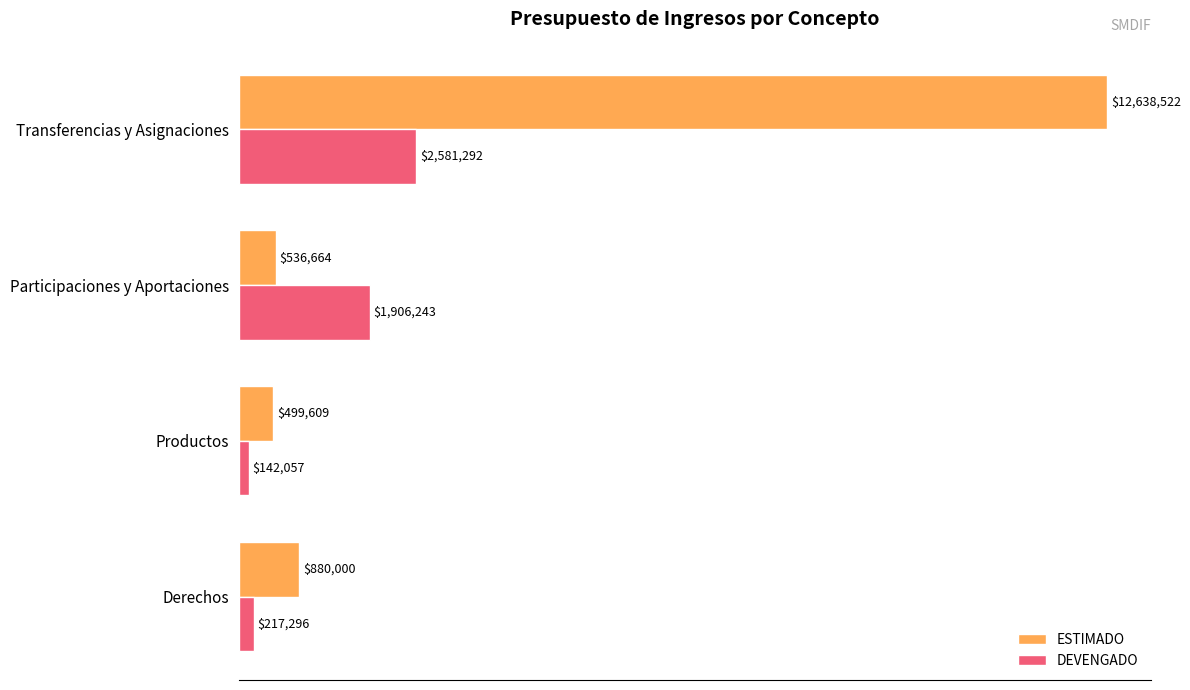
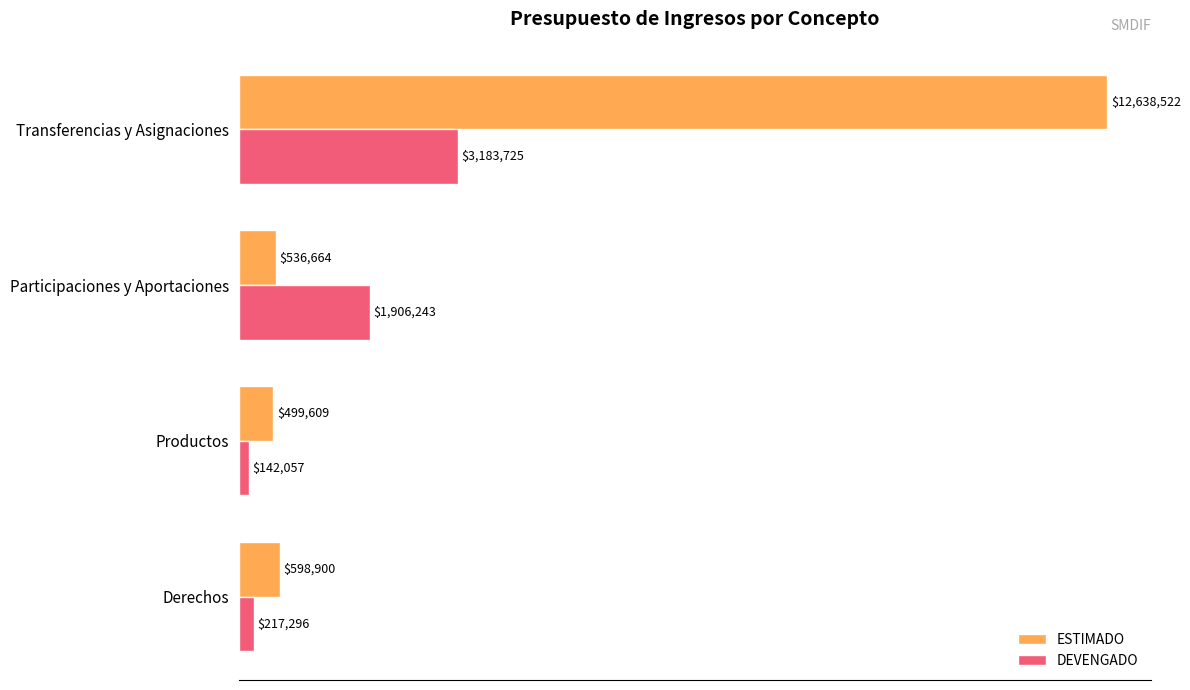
  {
    "ESTIMADO": {
      "Transferencias y Asignaciones": "$12,638,522",
      "Participaciones y Aportaciones": "$536,664",
      "Productos": "$499,609",
-     "Derechos": "$880,000"
+     "Derechos": "$598,900"
    },
    "DEVENGADO": {
-     "Transferencias y Asignaciones": "$2,581,292",
+     "Transferencias y Asignaciones": "$3,183,725",
      "Participaciones y Aportaciones": "$1,906,243",
      "Productos": "$142,057",
      "Derechos": "$217,296"
    }
  }
